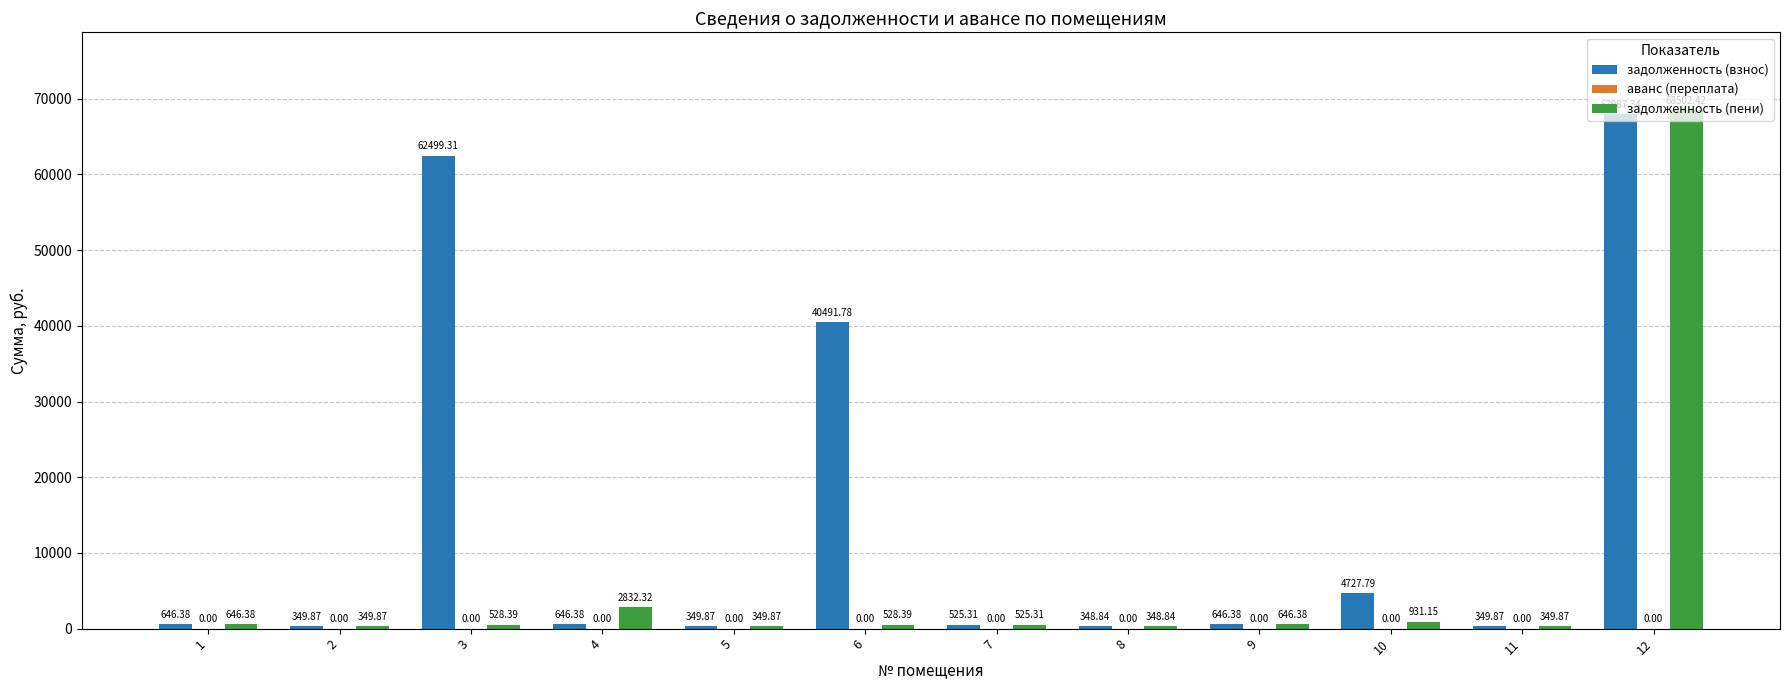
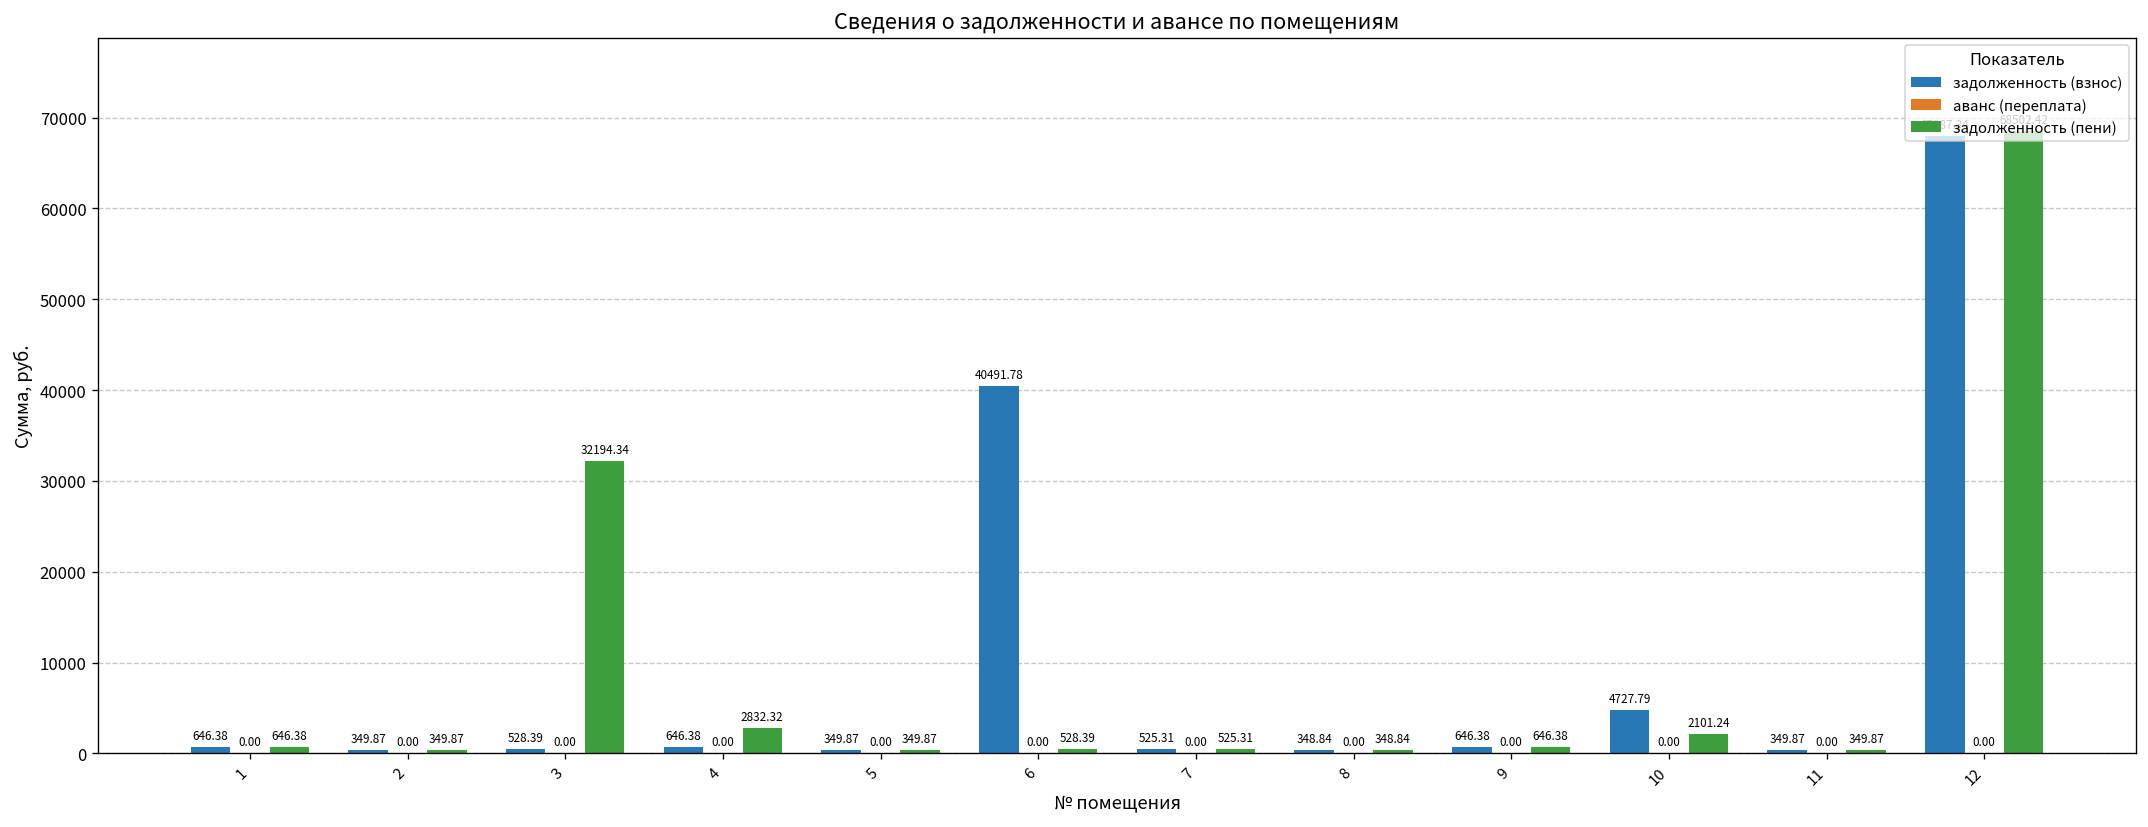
  {
    "задолженность (взнос)": {
      "1": 646.38,
      "2": 349.87,
-     "3": 62499.31,
+     "3": 528.39,
      "4": 646.38,
      "5": 349.87,
      "6": 40491.78,
      "7": 525.31,
      "8": 348.84,
      "9": 646.38,
      "10": 4727.79,
      "11": 349.87
    },
    "аванс (переплата)": {
      "1": 0.00,
      "2": 0.00,
      "3": 0.00,
      "4": 0.00,
      "5": 0.00,
      "6": 0.00,
      "7": 0.00,
      "8": 0.00,
      "9": 0.00,
      "10": 0.00,
      "11": 0.00,
      "12": 0.00
    },
    "задолженность (пени)": {
      "1": 646.38,
      "2": 349.87,
-     "3": 528.39,
+     "3": 32194.34,
      "4": 2832.32,
      "5": 349.87,
      "6": 528.39,
      "7": 525.31,
      "8": 348.84,
      "9": 646.38,
-     "10": 931.15,
+     "10": 2101.24,
      "11": 349.87
    }
  }
